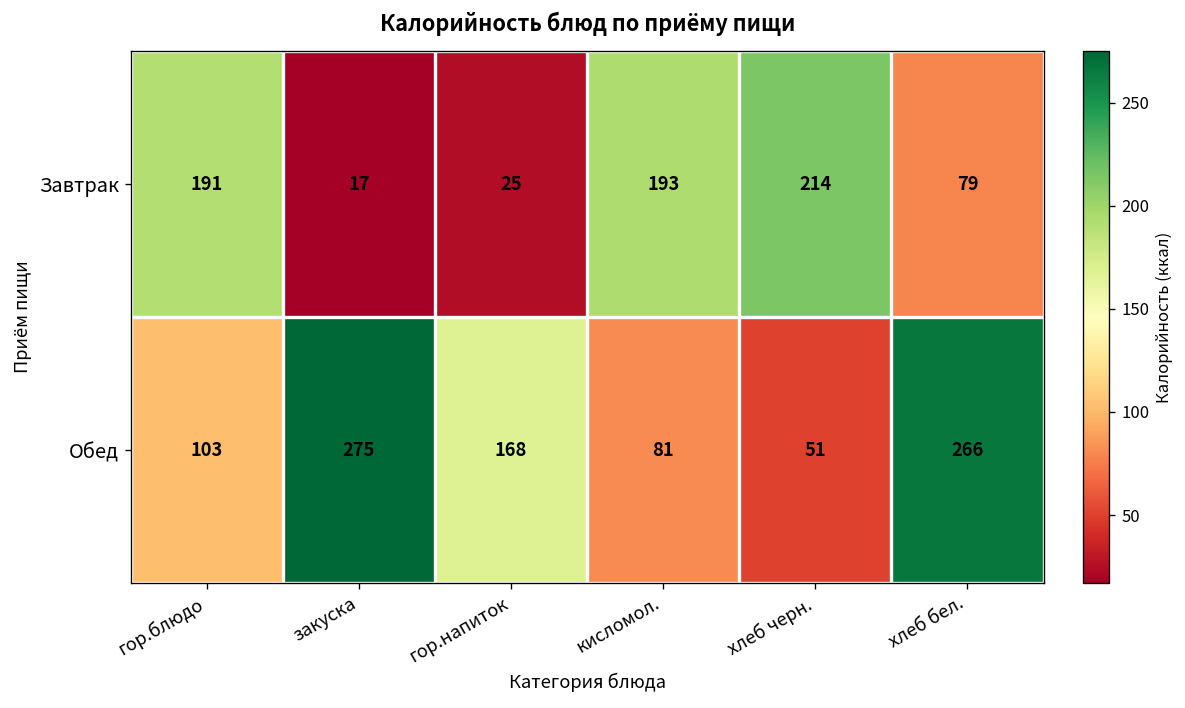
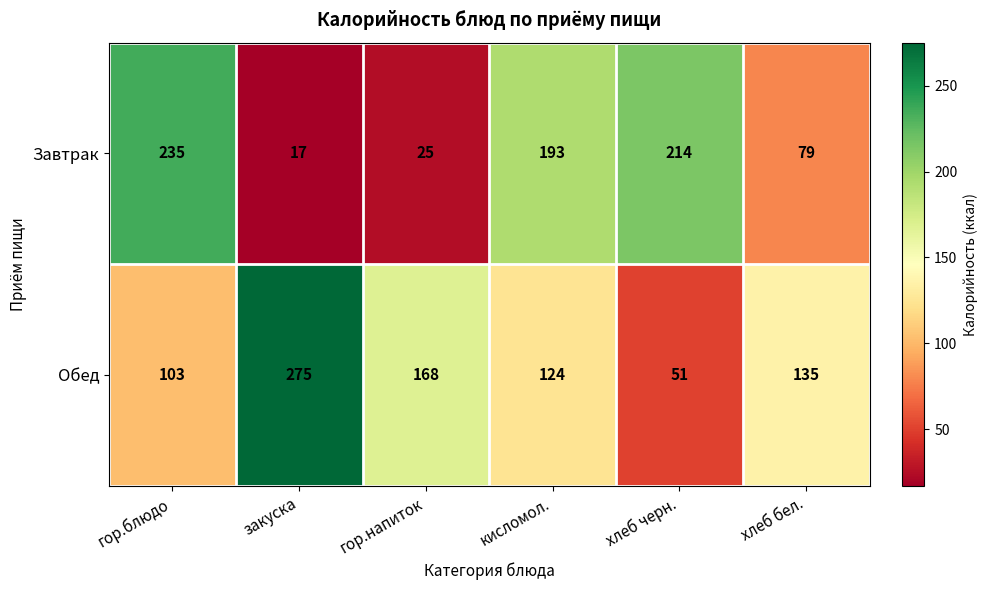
  {
    "Завтрак": {
-     "гор.блюдо": 191,
+     "гор.блюдо": 235,
      "закуска": 17,
      "гор.напиток": 25,
      "кисломол.": 193,
      "хлеб черн.": 214,
      "хлеб бел.": 79
    },
    "Обед": {
      "гор.блюдо": 103,
      "закуска": 275,
      "гор.напиток": 168,
-     "кисломол.": 81,
+     "кисломол.": 124,
      "хлеб черн.": 51,
-     "хлеб бел.": 266
+     "хлеб бел.": 135
    }
  }
